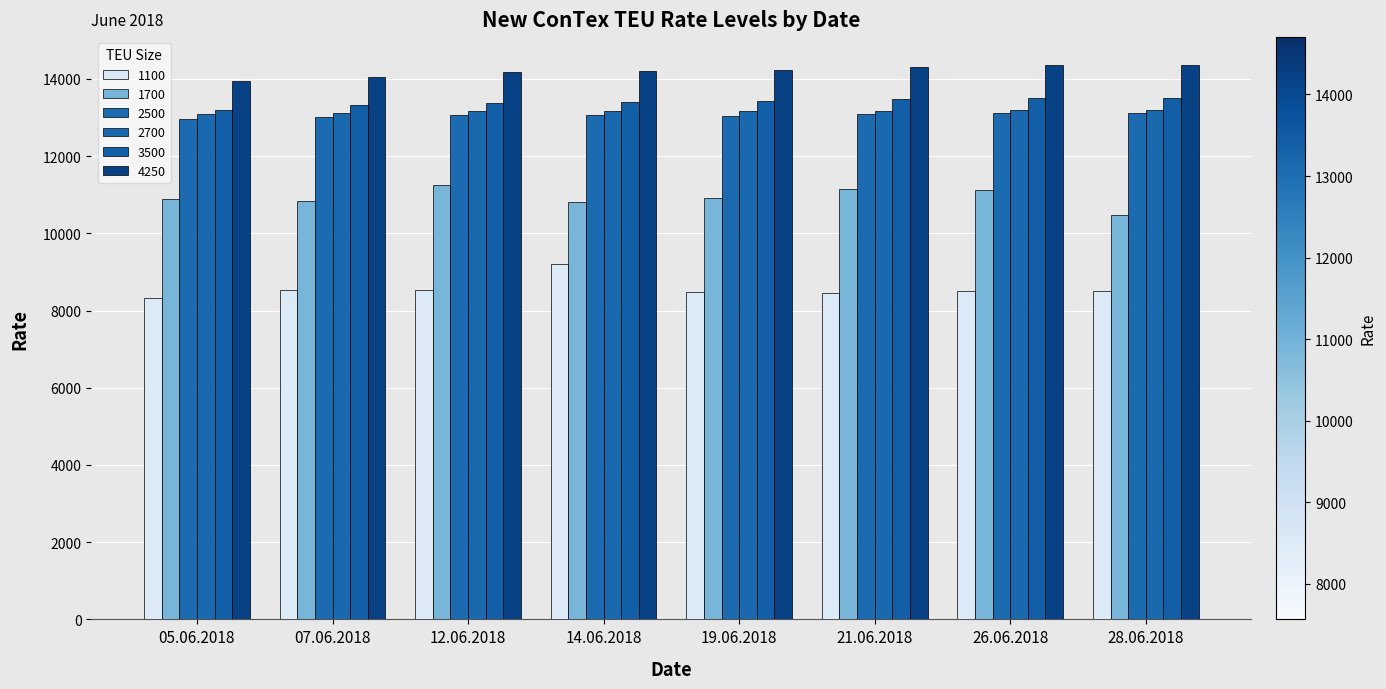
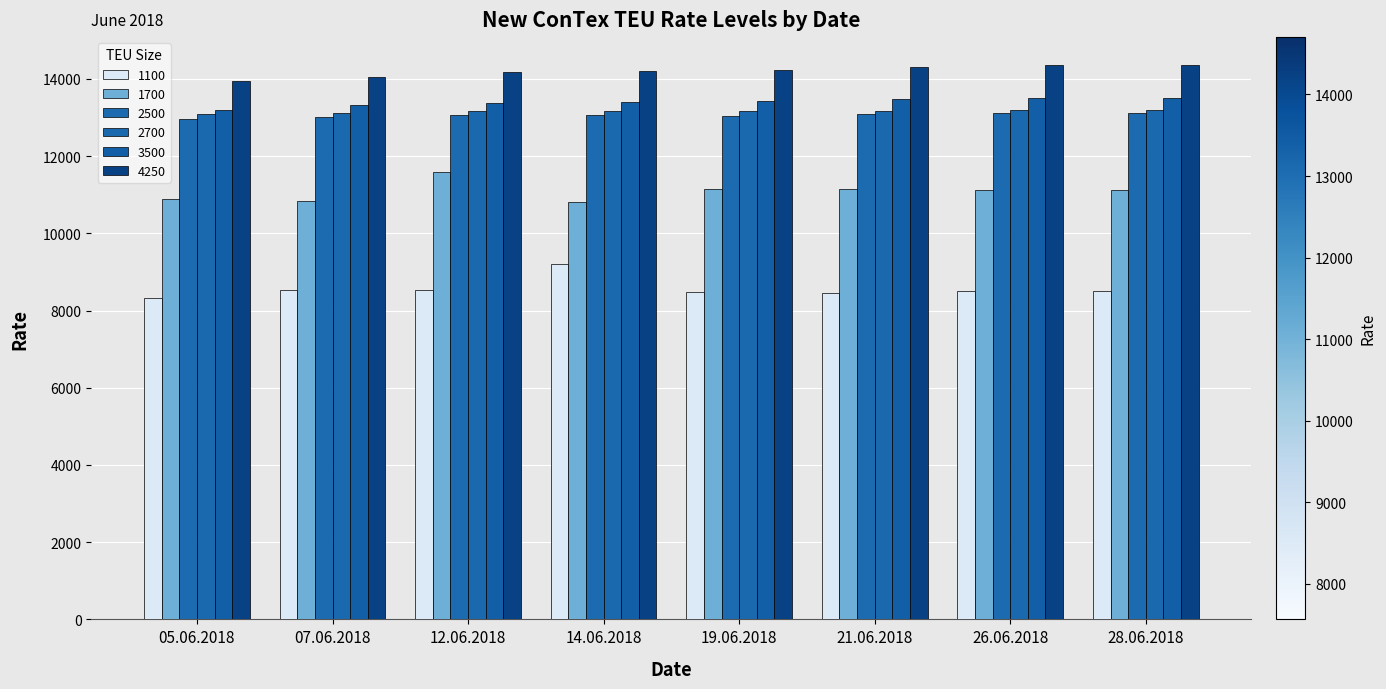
  {
    "1100": {
      "05.06.2018": 8300,
      "07.06.2018": 8500,
      "12.06.2018": 8500,
      "14.06.2018": 9200,
      "19.06.2018": 8500,
      "21.06.2018": 8400,
      "26.06.2018": 8500,
      "28.06.2018": 8500
    },
    "1700": {
      "05.06.2018": 10900,
      "07.06.2018": 10800,
-     "12.06.2018": 11200,
+     "12.06.2018": 11600,
      "14.06.2018": 10800,
-     "19.06.2018": 10900,
+     "19.06.2018": 11200,
      "21.06.2018": 11200,
      "26.06.2018": 11100,
-     "28.06.2018": 10500
+     "28.06.2018": 11100
    }
  }
